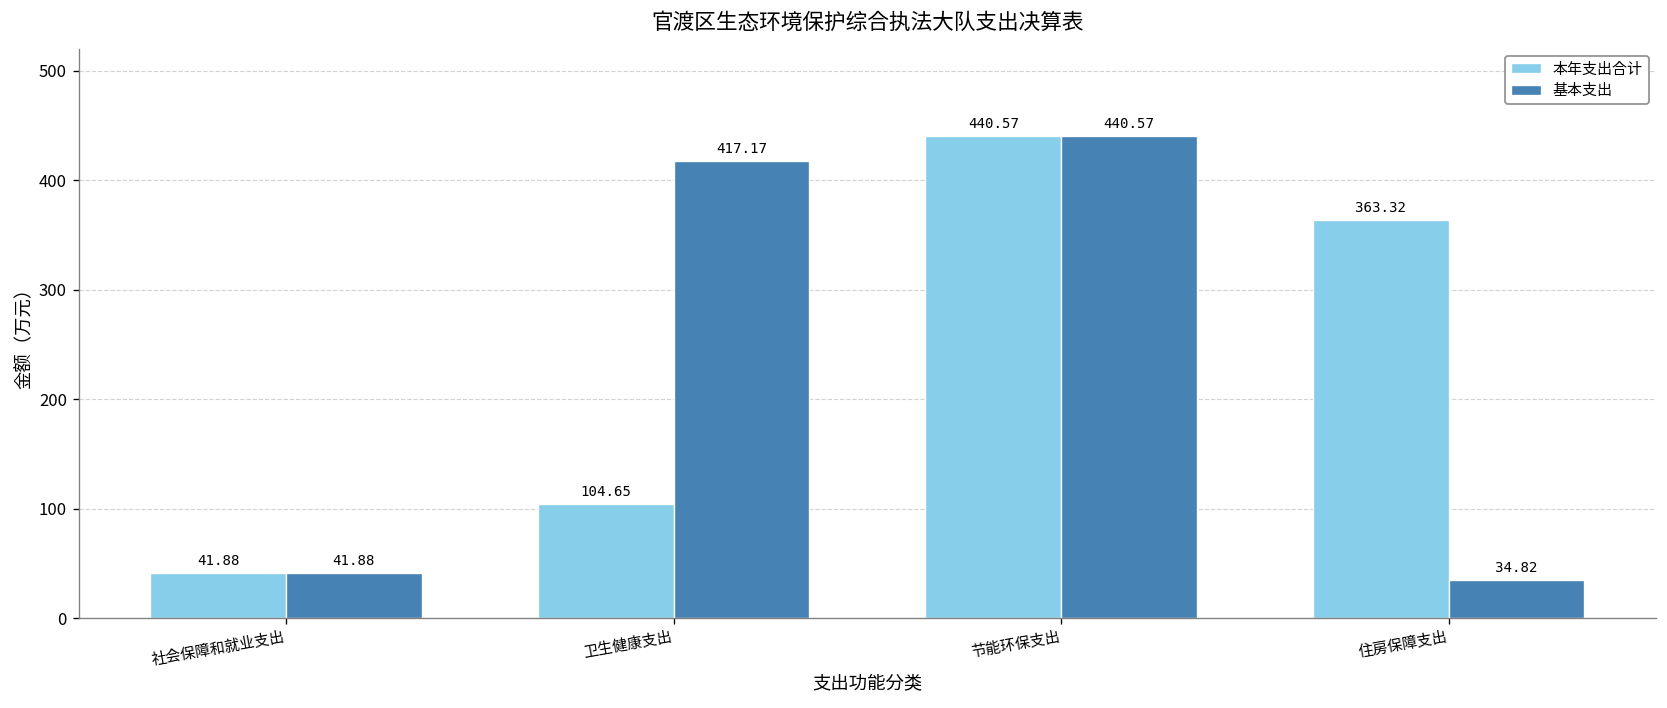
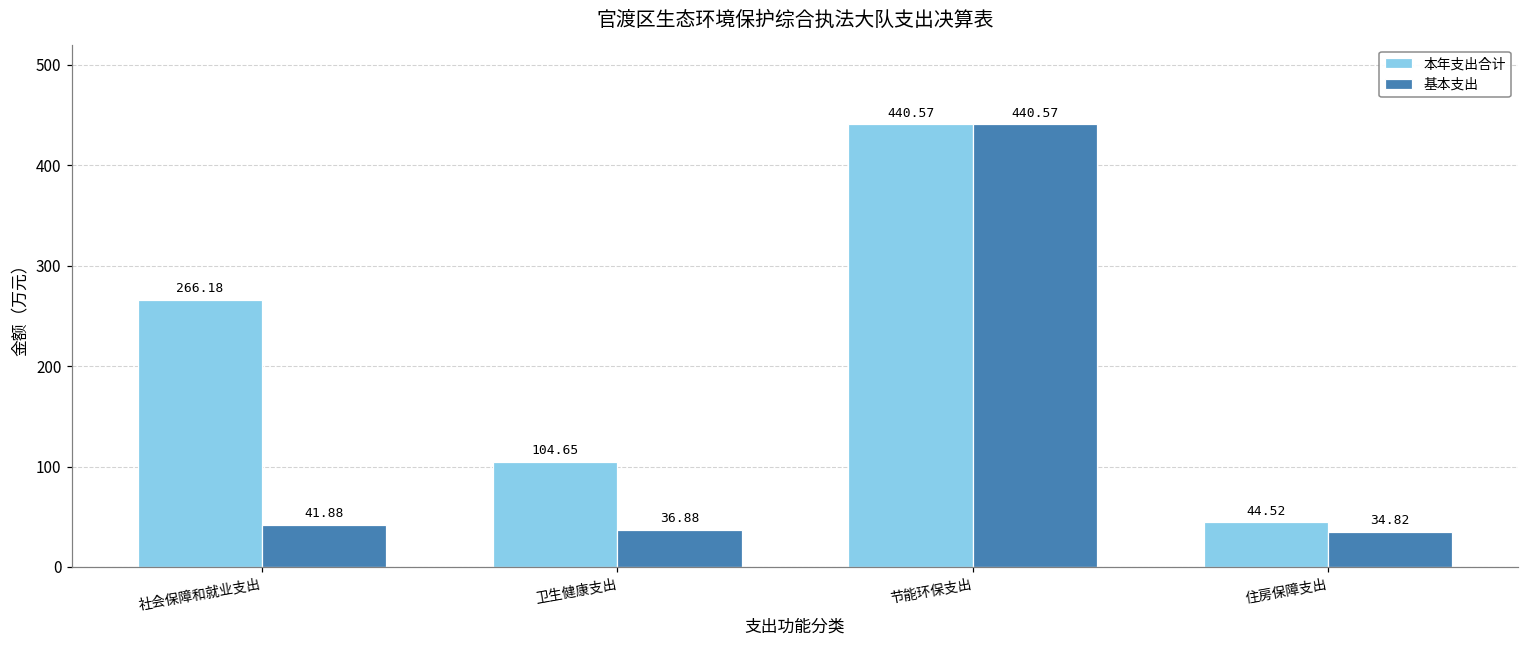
  {
    "本年支出合计": {
-     "社会保障和就业支出": 41.88,
+     "社会保障和就业支出": 266.18,
      "卫生健康支出": 104.65,
      "节能环保支出": 440.57,
-     "住房保障支出": 363.32
+     "住房保障支出": 44.52
    },
    "基本支出": {
      "社会保障和就业支出": 41.88,
-     "卫生健康支出": 417.17,
+     "卫生健康支出": 36.88,
      "节能环保支出": 440.57,
      "住房保障支出": 34.82
    }
  }
